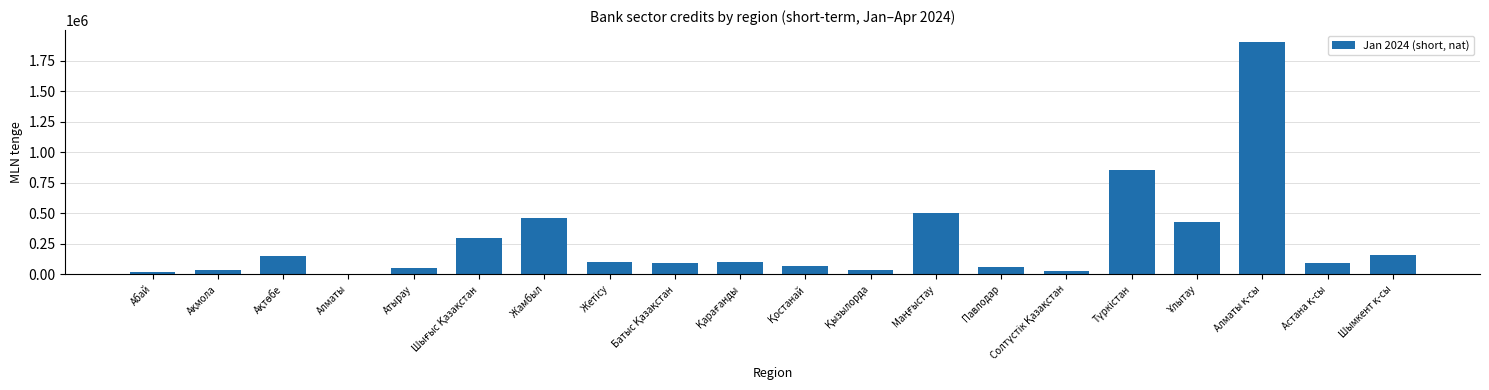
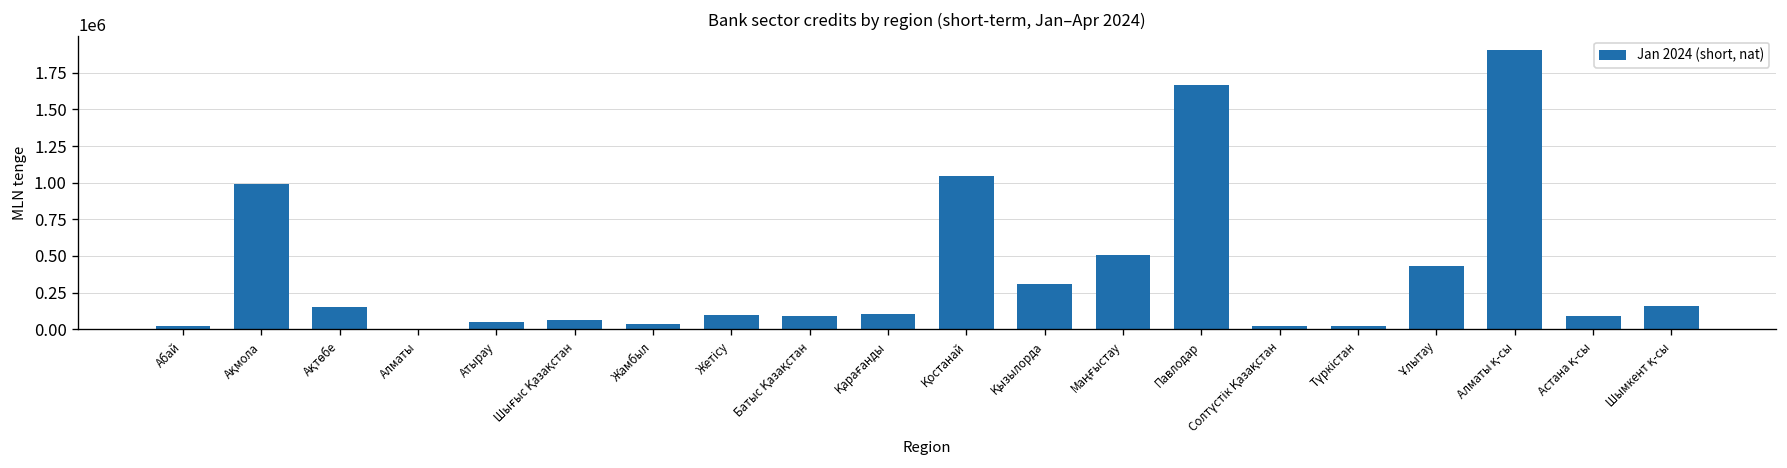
  {
    "Абай": 20000,
-   "Ақмола": 40000,
+   "Ақмола": 990000,
    "Ақтөбе": 150000,
    "Атырау": 50000,
-   "Шығыс Қазақстан": 290000,
-   "Жамбыл": 460000,
+   "Шығыс Қазақстан": 70000,
+   "Жамбыл": 40000,
    "Жетісу": 100000,
    "Батыс Қазақстан": 90000,
    "Қарағанды": 110000,
-   "Қостанай": 70000,
-   "Қызылорда": 30000,
+   "Қостанай": 1050000,
+   "Қызылорда": 310000,
    "Маңғыстау": 510000,
-   "Павлодар": 60000,
+   "Павлодар": 1660000,
    "Солтүстік Қазақстан": 30000,
-   "Түркістан": 860000,
+   "Түркістан": 20000,
    "Ұлытау": 430000,
    "Алматы қ-сы": 1900000,
    "Астана қ-сы": 90000,
    "Шымкент қ-сы": 160000
  }
